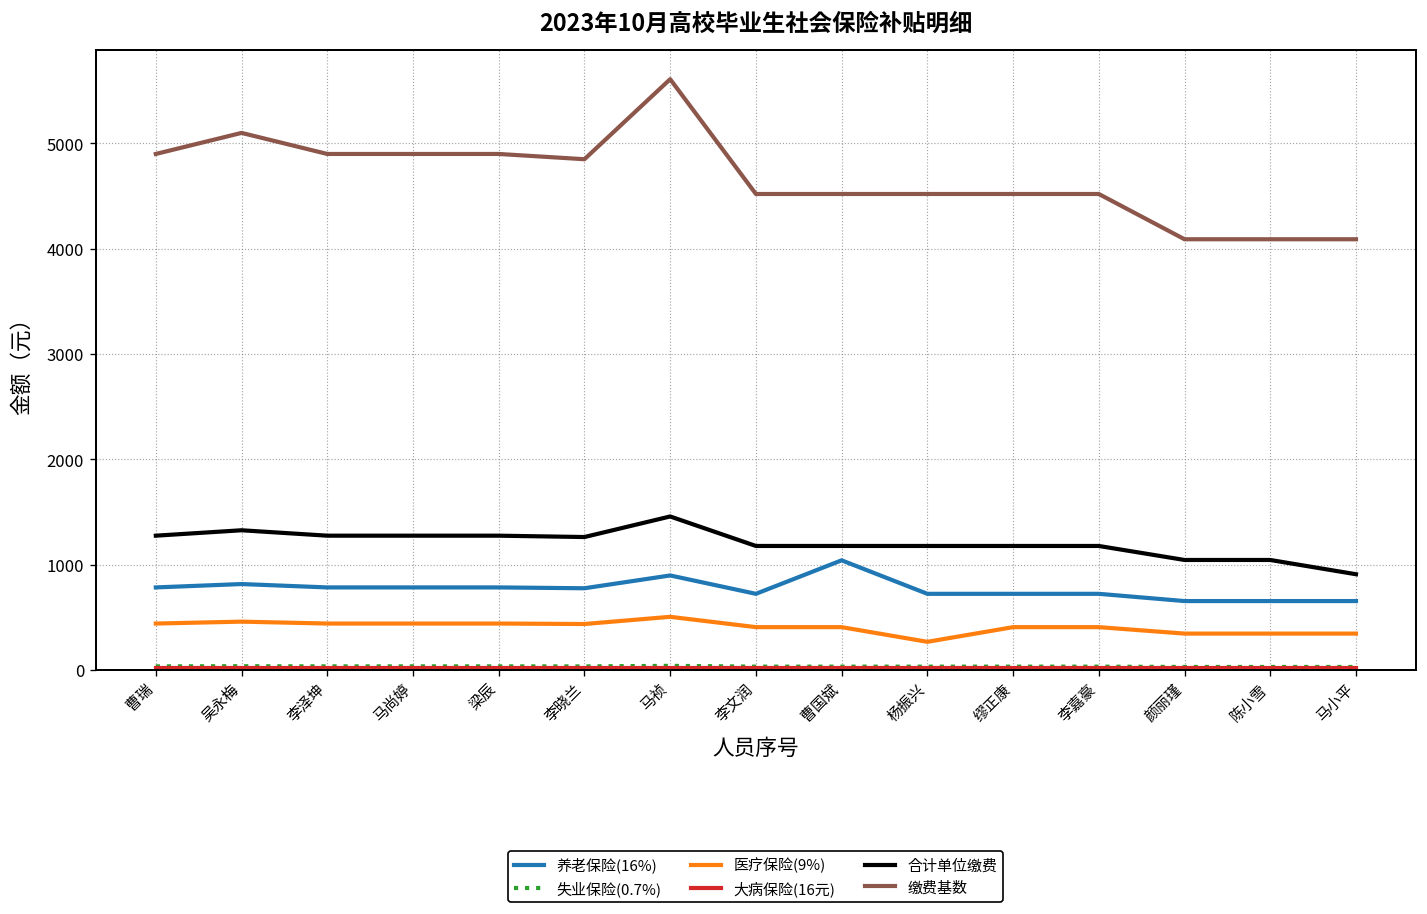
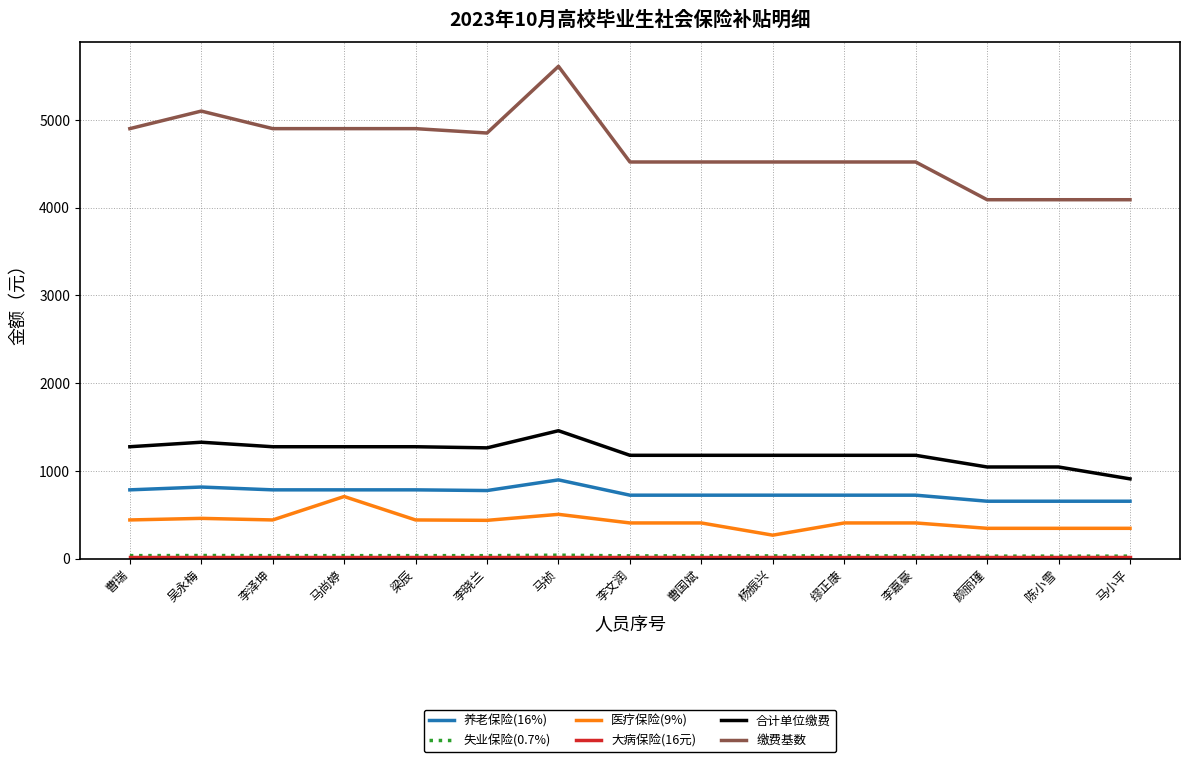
  {
    "养老保险(16%)": {
      "曹瑞": 800,
      "吴永梅": 800,
      "李泽坤": 800,
      "马尚婷": 800,
      "梁辰": 800,
      "李晓兰": 800,
      "马祯": 900,
      "李文润": 700,
-     "曹国斌": 1000,
+     "曹国斌": 700,
      "杨振兴": 700,
      "缪正康": 700,
      "李嘉豪": 700,
      "颜丽瑾": 700,
      "陈小雪": 700,
      "马小平": 700
    },
    "医疗保险(9%)": {
      "曹瑞": 400,
      "吴永梅": 500,
      "李泽坤": 400,
-     "马尚婷": 400,
+     "马尚婷": 700,
      "梁辰": 400,
      "李晓兰": 400,
      "马祯": 500,
      "李文润": 400,
      "曹国斌": 400,
      "杨振兴": 300,
      "缪正康": 400,
      "李嘉豪": 400,
      "颜丽瑾": 300,
      "陈小雪": 300,
      "马小平": 300
    },
    "合计单位缴费": {
      "曹瑞": 1300,
      "吴永梅": 1300,
      "李泽坤": 1300,
      "马尚婷": 1300,
      "梁辰": 1300,
      "李晓兰": 1300,
      "马祯": 1500,
      "李文润": 1200,
      "曹国斌": 1200,
      "杨振兴": 1200,
      "缪正康": 1200,
      "李嘉豪": 1200,
      "颜丽瑾": 1000,
      "陈小雪": 1000,
      "马小平": 900
    },
    "缴费基数": {
      "曹瑞": 4900,
      "吴永梅": 5100,
      "李泽坤": 4900,
      "马尚婷": 4900,
      "梁辰": 4900,
      "李晓兰": 4900,
      "马祯": 5600,
      "李文润": 4500,
      "曹国斌": 4500,
      "杨振兴": 4500,
      "缪正康": 4500,
      "李嘉豪": 4500,
      "颜丽瑾": 4100,
      "陈小雪": 4100,
      "马小平": 4100
    }
  }
